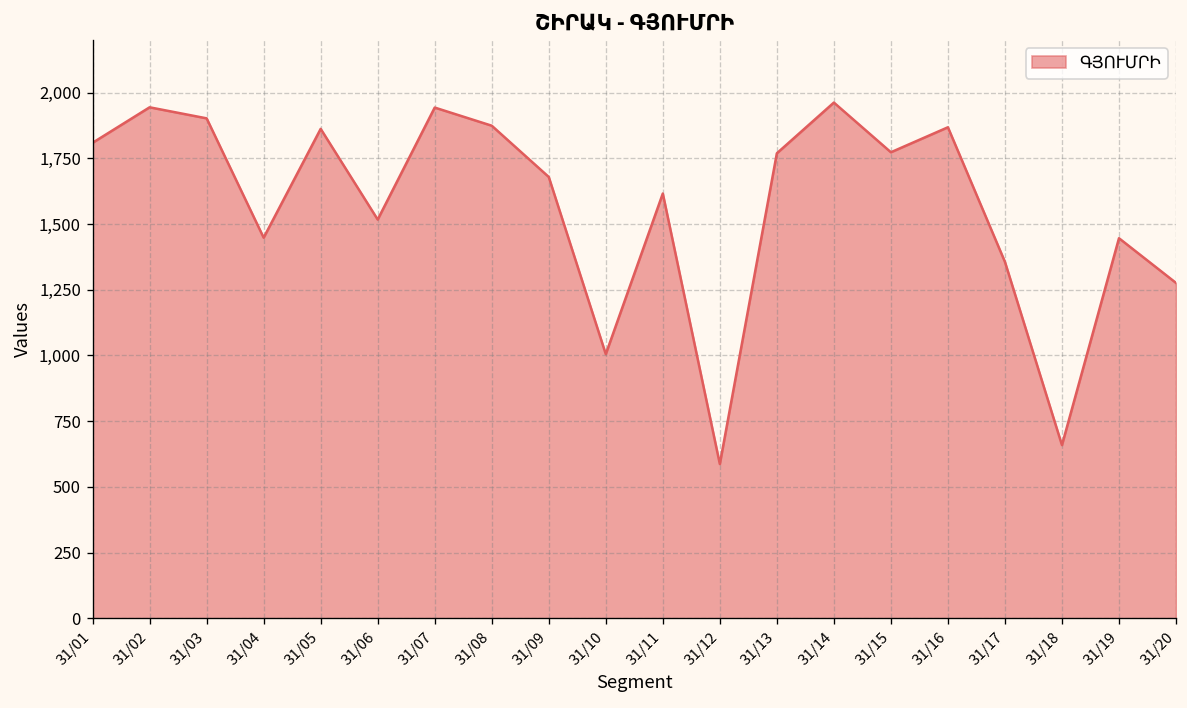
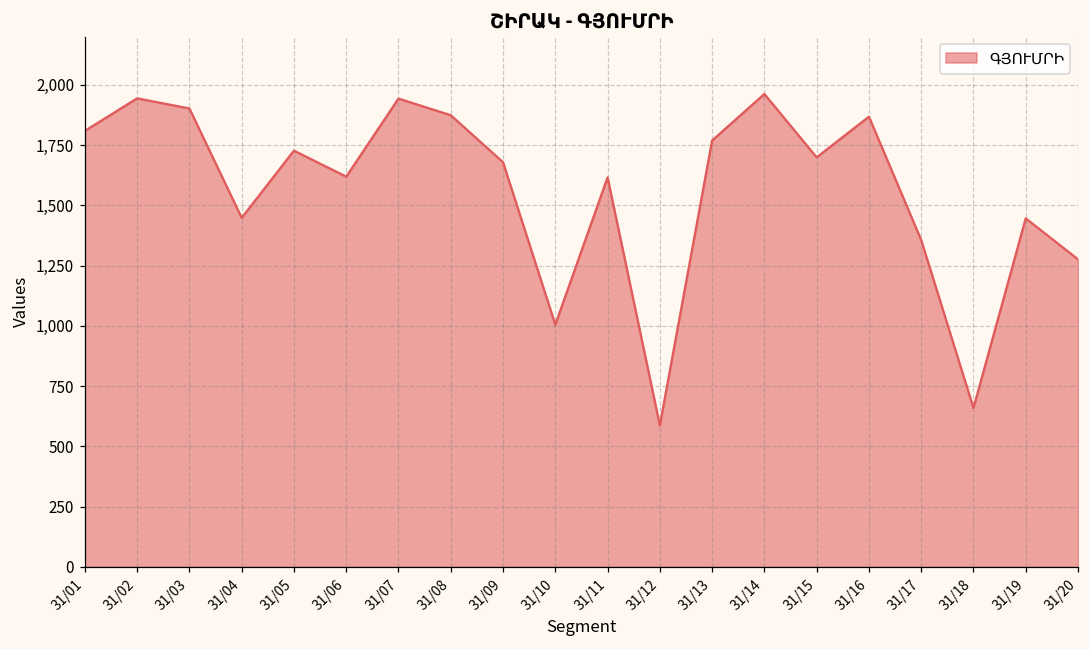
  {
    "31/01": "1,810",
    "31/02": "1,940",
    "31/03": "1,900",
    "31/04": "1,450",
-   "31/05": "1,860",
-   "31/06": "1,520",
+   "31/05": "1,730",
+   "31/06": "1,620",
    "31/07": "1,940",
    "31/08": "1,870",
    "31/09": "1,680",
    "31/10": "1,010",
    "31/11": "1,620",
    "31/12": "590",
    "31/13": "1,770",
    "31/14": "1,960",
-   "31/15": "1,770",
+   "31/15": "1,700",
    "31/16": "1,870",
    "31/17": "1,360",
    "31/18": "660",
    "31/19": "1,450",
    "31/20": "1,280"
  }
